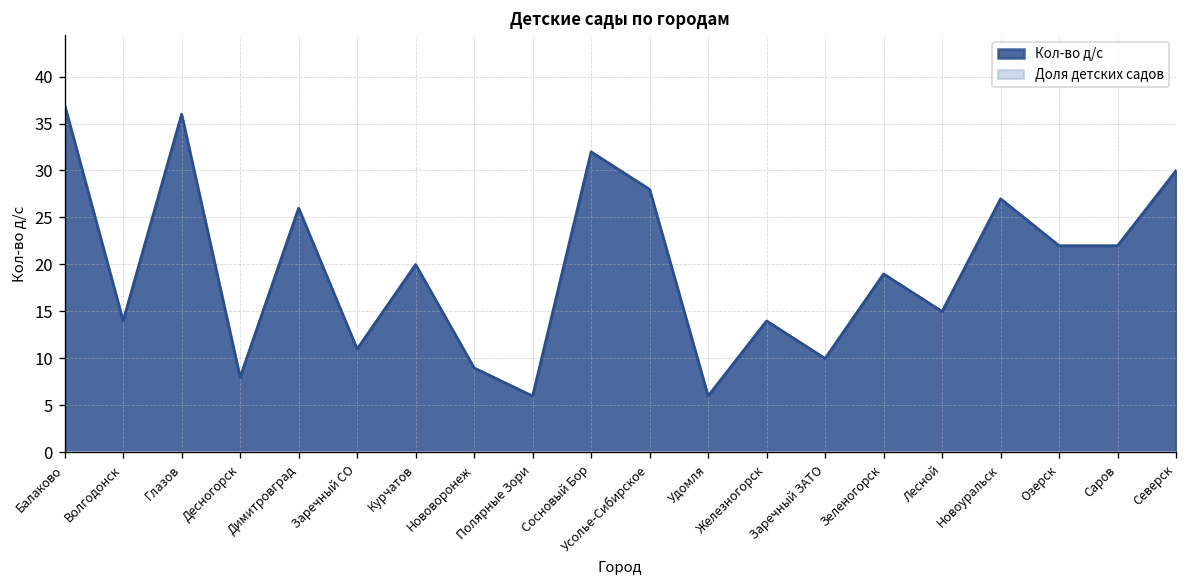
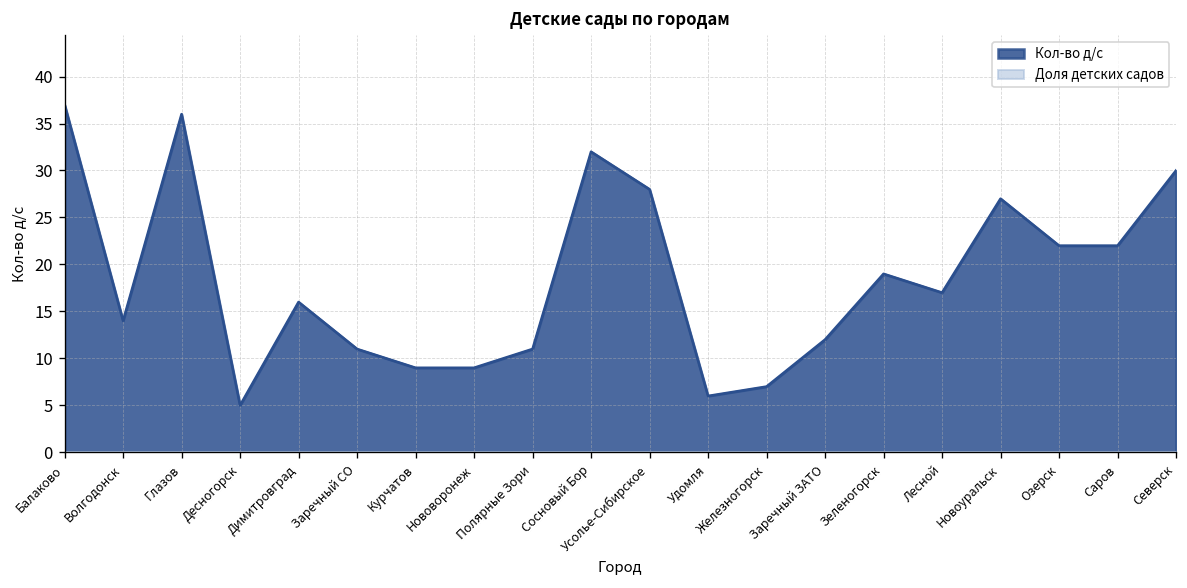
  {
    "Кол-во д/с": {
      "Балаково": 37,
      "Волгодонск": 14,
      "Глазов": 36,
-     "Десногорск": 8,
-     "Димитровград": 26,
+     "Десногорск": 5,
+     "Димитровград": 16,
      "Заречный CО": 11,
-     "Курчатов": 20,
+     "Курчатов": 9,
      "Нововоронеж": 9,
-     "Полярные Зори": 6,
+     "Полярные Зори": 11,
      "Сосновый Бор": 32,
      "Усолье-Сибирское": 28,
      "Удомля": 6,
-     "Железногорск": 14,
-     "Заречный ЗАТО": 10,
+     "Железногорск": 7,
+     "Заречный ЗАТО": 12,
      "Зеленогорск": 19,
-     "Лесной": 15,
+     "Лесной": 17,
      "Новоуральск": 27,
      "Озерск": 22,
      "Саров": 22,
      "Северск": 30
    },
    "Доля детских садов": {
      "Балаково": 0,
      "Волгодонск": 0,
      "Глазов": 0,
      "Десногорск": 0,
      "Димитровград": 0,
      "Заречный CО": 0,
      "Курчатов": 0,
      "Нововоронеж": 0,
      "Полярные Зори": 0,
      "Сосновый Бор": 0,
      "Усолье-Сибирское": 0,
      "Удомля": 0,
      "Железногорск": 0,
      "Заречный ЗАТО": 0,
      "Зеленогорск": 0,
      "Лесной": 0,
      "Новоуральск": 0,
      "Озерск": 0,
      "Саров": 0,
      "Северск": 0
    }
  }
